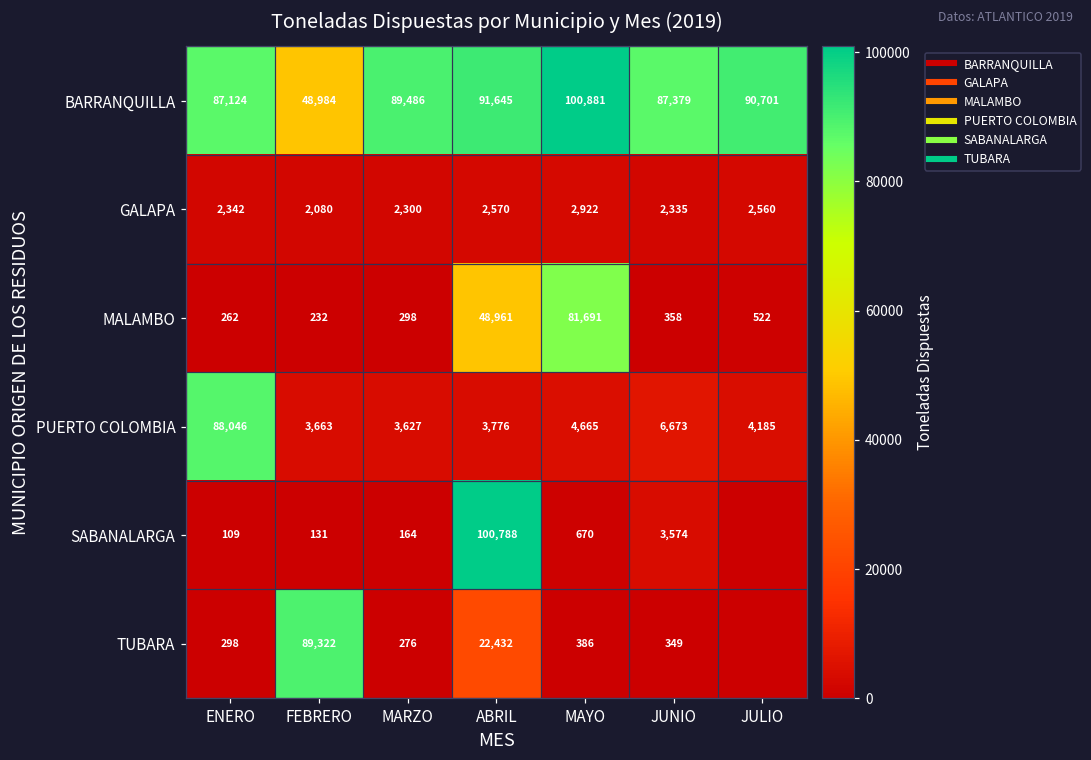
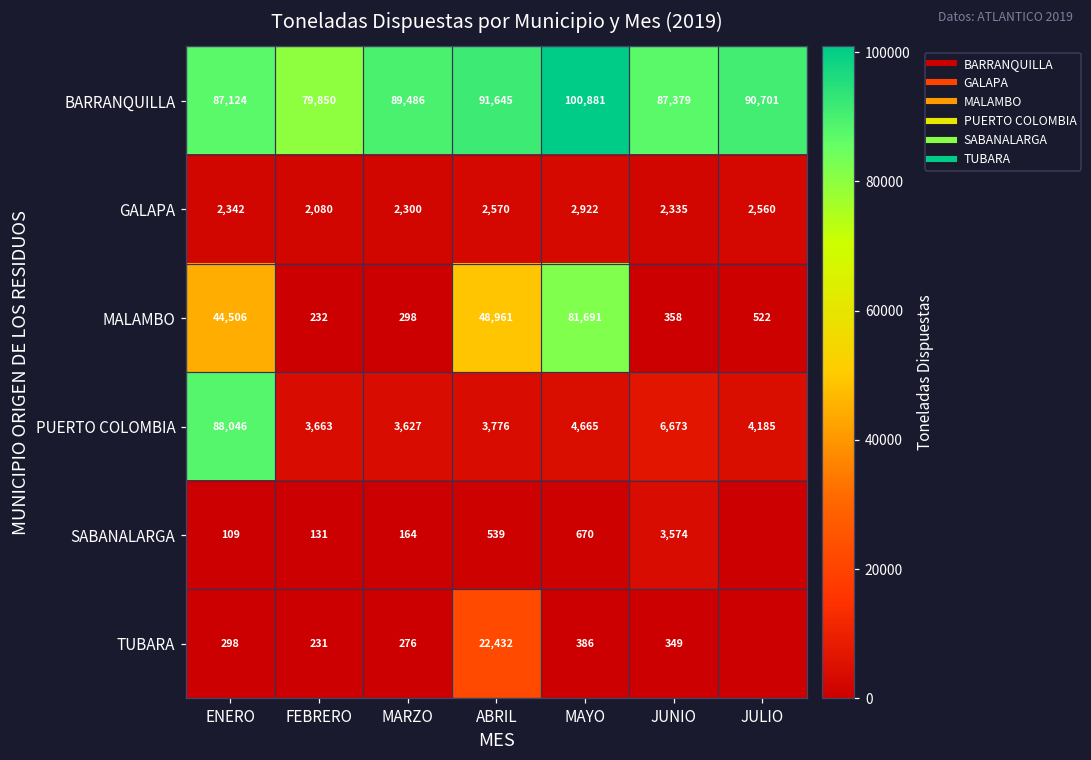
  {
    "BARRANQUILLA": {
      "ENERO": "87,124",
-     "FEBRERO": "48,984",
+     "FEBRERO": "79,850",
      "MARZO": "89,486",
      "ABRIL": "91,645",
      "MAYO": "100,881",
      "JUNIO": "87,379",
      "JULIO": "90,701"
    },
    "GALAPA": {
      "ENERO": "2,342",
      "FEBRERO": "2,080",
      "MARZO": "2,300",
      "ABRIL": "2,570",
      "MAYO": "2,922",
      "JUNIO": "2,335",
      "JULIO": "2,560"
    },
    "MALAMBO": {
-     "ENERO": "262",
+     "ENERO": "44,506",
      "FEBRERO": "232",
      "MARZO": "298",
      "ABRIL": "48,961",
      "MAYO": "81,691",
      "JUNIO": "358",
      "JULIO": "522"
    },
    "PUERTO COLOMBIA": {
      "ENERO": "88,046",
      "FEBRERO": "3,663",
      "MARZO": "3,627",
      "ABRIL": "3,776",
      "MAYO": "4,665",
      "JUNIO": "6,673",
      "JULIO": "4,185"
    },
    "SABANALARGA": {
      "ENERO": "109",
      "FEBRERO": "131",
      "MARZO": "164",
-     "ABRIL": "100,788",
+     "ABRIL": "539",
      "MAYO": "670",
      "JUNIO": "3,574"
    },
    "TUBARA": {
      "ENERO": "298",
-     "FEBRERO": "89,322",
+     "FEBRERO": "231",
      "MARZO": "276",
      "ABRIL": "22,432",
      "MAYO": "386",
      "JUNIO": "349"
    }
  }
